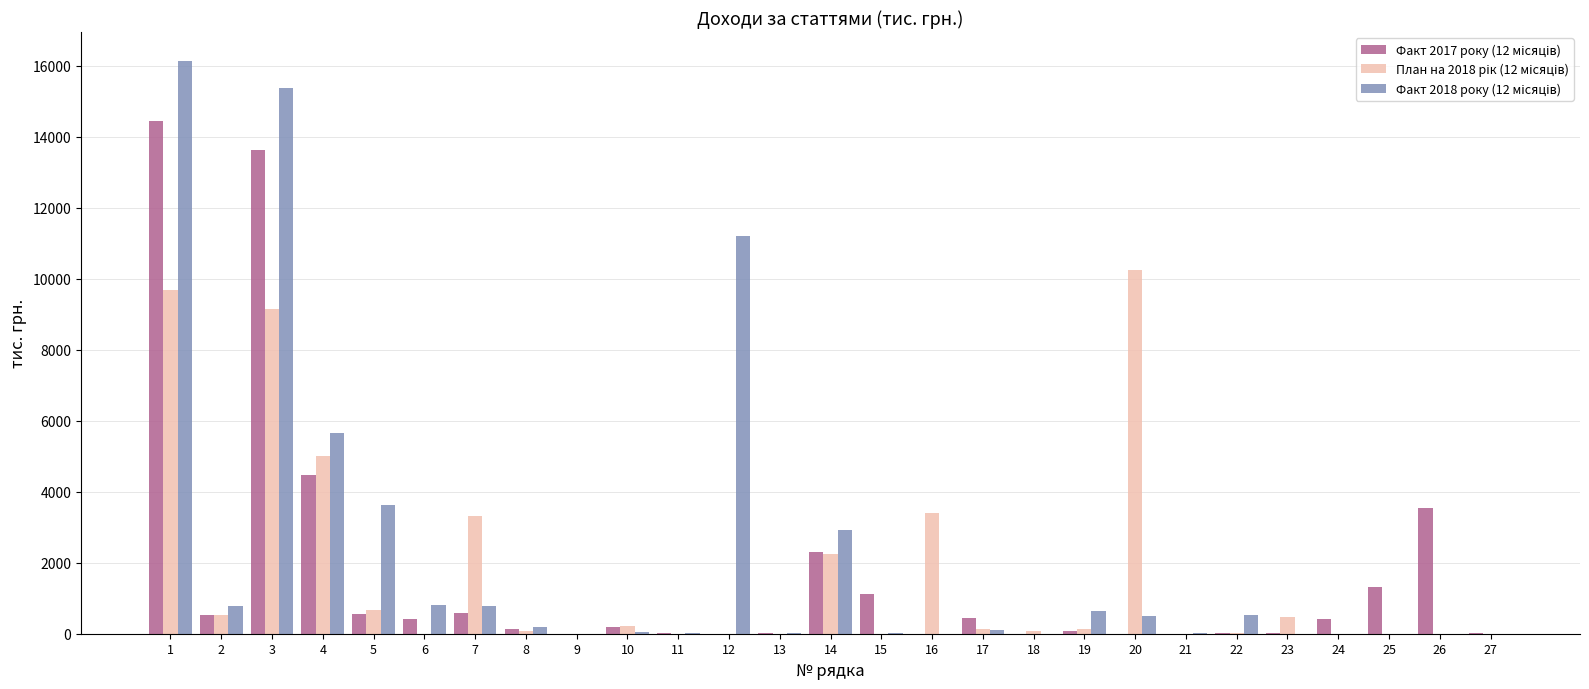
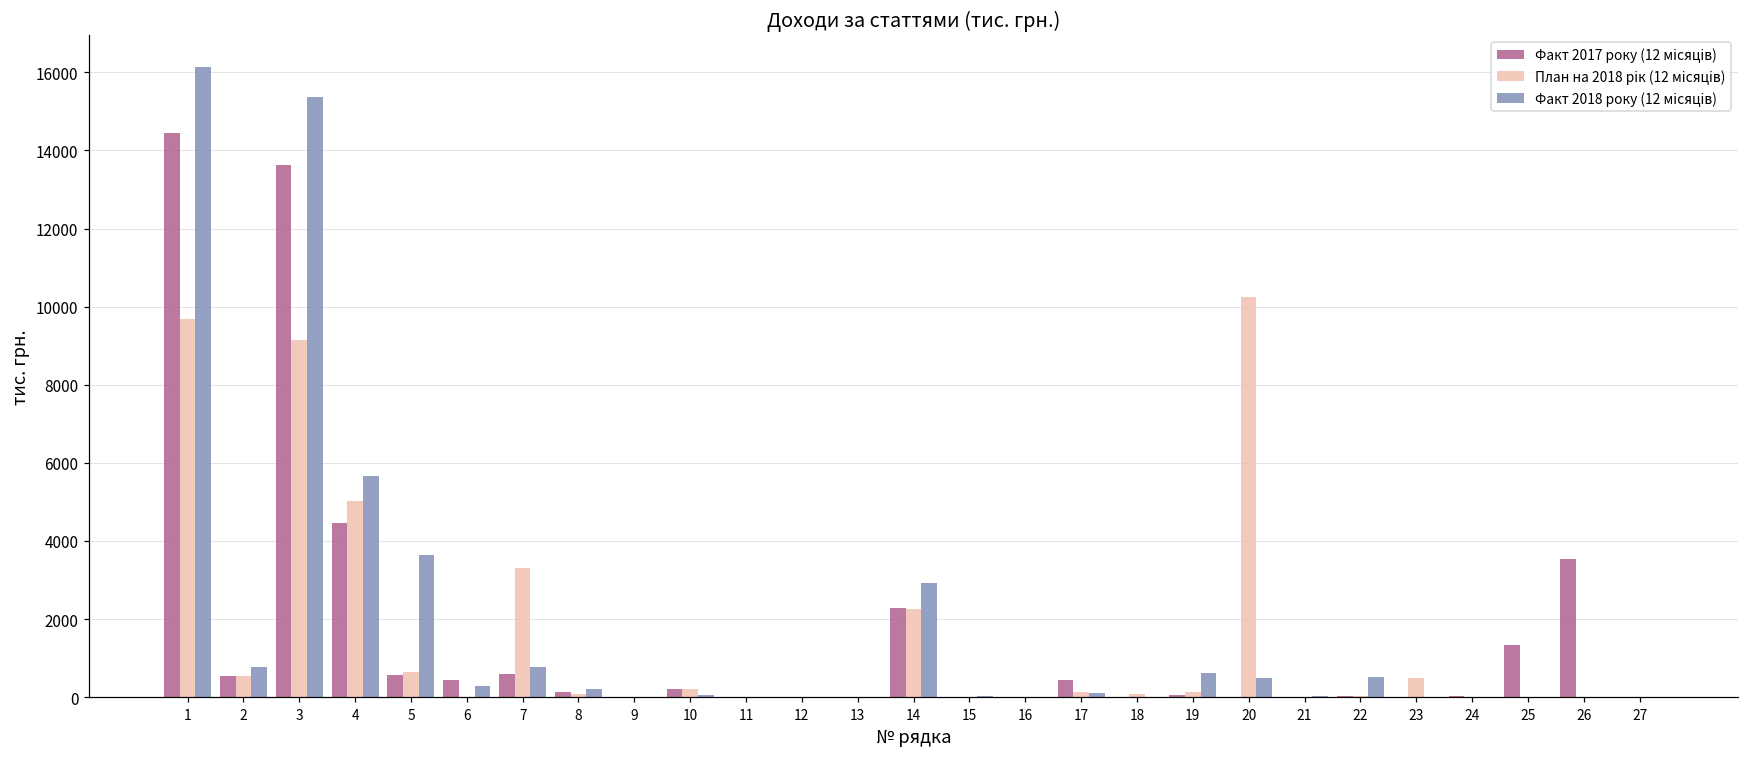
  {
    "Факт 2017 року (12 місяців)": {
      "1": 14400,
      "2": 500,
      "3": 13600,
      "4": 4500,
      "5": 600,
      "6": 400,
      "7": 600,
      "8": 100,
      "9": 0,
      "10": 200,
      "14": 2300,
-     "15": 1100,
+     "15": 0,
      "17": 400,
      "18": 0,
      "20": 0,
      "21": 0,
-     "24": 400,
+     "24": 0,
      "25": 1300,
      "26": 3500
    },
    "План на 2018 рік (12 місяців)": {
      "1": 9700,
      "2": 500,
      "3": 9100,
      "4": 5000,
      "5": 700,
      "6": 0,
      "7": 3300,
      "8": 100,
      "9": 0,
      "10": 200,
      "11": 0,
      "12": 0,
      "13": 0,
      "14": 2300,
      "15": 0,
-     "16": 3400,
+     "16": 0,
      "17": 100,
      "19": 100,
      "20": 10300,
      "21": 0,
      "23": 500,
      "24": 0,
      "25": 0,
      "26": 0,
      "27": 0
    },
    "Факт 2018 року (12 місяців)": {
      "1": 16100,
      "2": 800,
      "3": 15400,
      "4": 5700,
      "5": 3600,
-     "6": 800,
+     "6": 300,
      "7": 800,
      "8": 200,
      "9": 0,
-     "12": 11200,
+     "12": 0,
      "14": 2900,
      "16": 0,
      "17": 100,
      "18": 0,
      "19": 600,
      "20": 500,
      "22": 500,
      "23": 0,
      "24": 0,
      "25": 0,
      "26": 0,
      "27": 0
    }
  }
